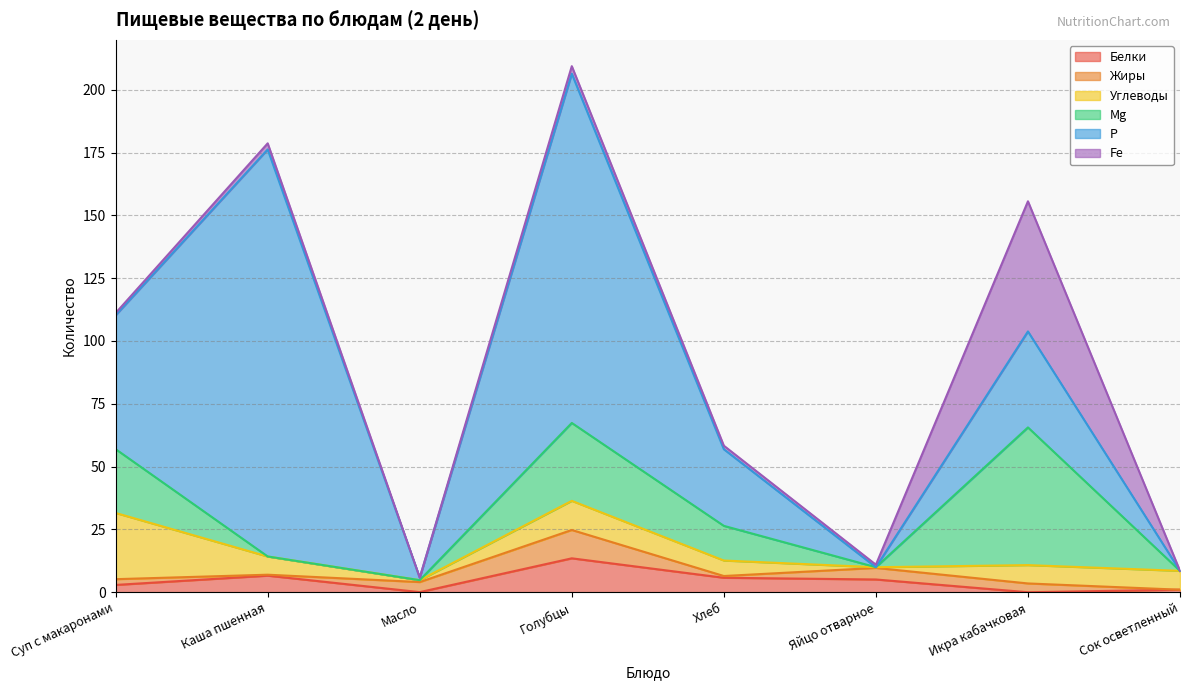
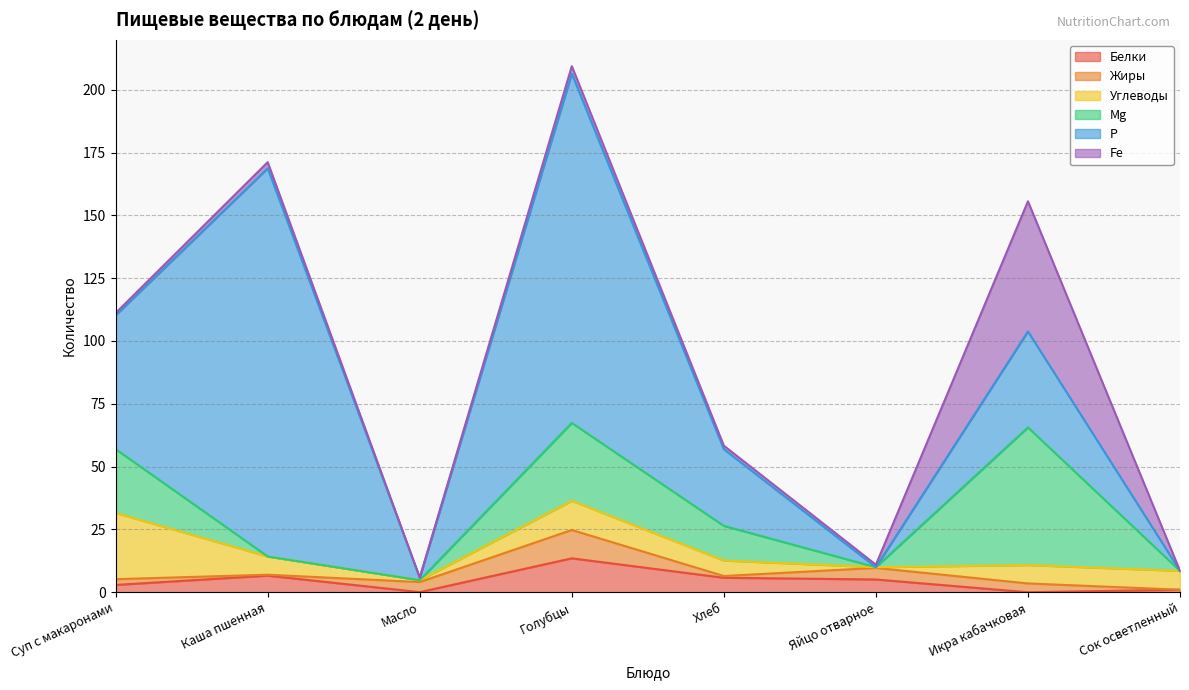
  {
    "Углеводы": {
      "Суп с макаронами": 26,
      "Голубцы": 12,
      "Хлеб": 6,
      "Икра кабачковая": 7
    },
    "Mg": {
      "Суп с макаронами": 25,
      "Голубцы": 31,
      "Хлеб": 14,
      "Икра кабачковая": 55
    },
    "Р": {
-     "Каша пшенная": 162,
+     "Каша пшенная": 155,
      "Голубцы": 139,
      "Хлеб": 31,
      "Икра кабачковая": 38
    },
    "Fe": {
      "Каша пшенная": 2,
      "Голубцы": 3,
      "Хлеб": 1,
      "Икра кабачковая": 52
    }
  }
